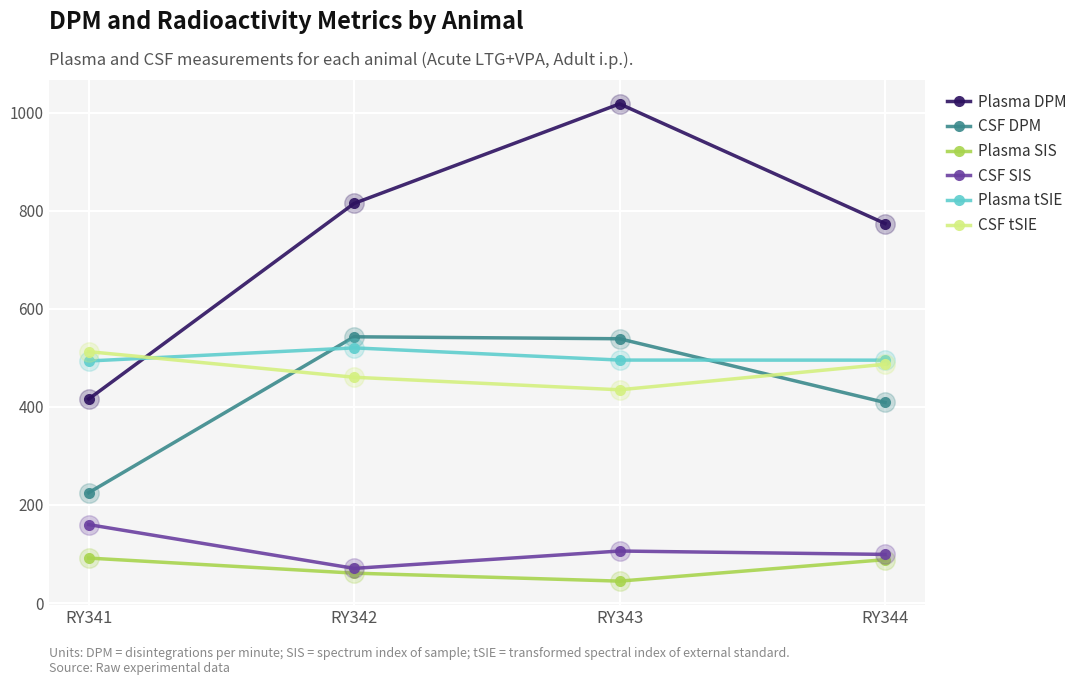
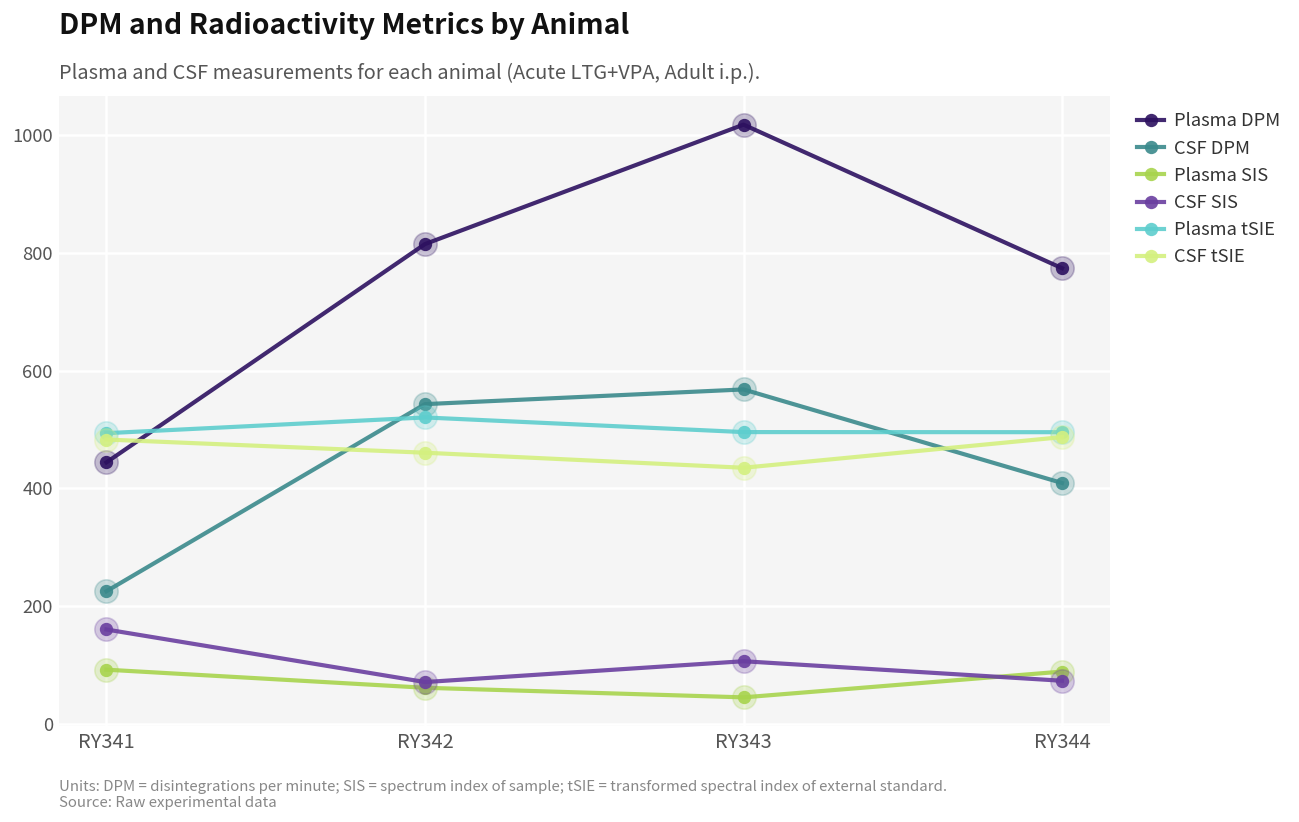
  {
    "Plasma DPM": {
-     "RY341": 420,
+     "RY341": 440,
      "RY342": 820,
      "RY343": 1020,
      "RY344": 770
    },
    "CSF DPM": {
      "RY341": 230,
      "RY342": 540,
-     "RY343": 540,
+     "RY343": 570,
      "RY344": 410
    },
    "Plasma SIS": {
      "RY341": 90,
      "RY342": 60,
      "RY343": 40,
      "RY344": 90
    },
    "CSF SIS": {
      "RY341": 160,
      "RY342": 70,
      "RY343": 110,
-     "RY344": 100
+     "RY344": 70
    },
    "Plasma tSIE": {
      "RY341": 490,
      "RY342": 520,
      "RY343": 500,
      "RY344": 500
    },
    "CSF tSIE": {
-     "RY341": 510,
+     "RY341": 480,
      "RY342": 460,
      "RY343": 430,
      "RY344": 490
    }
  }
